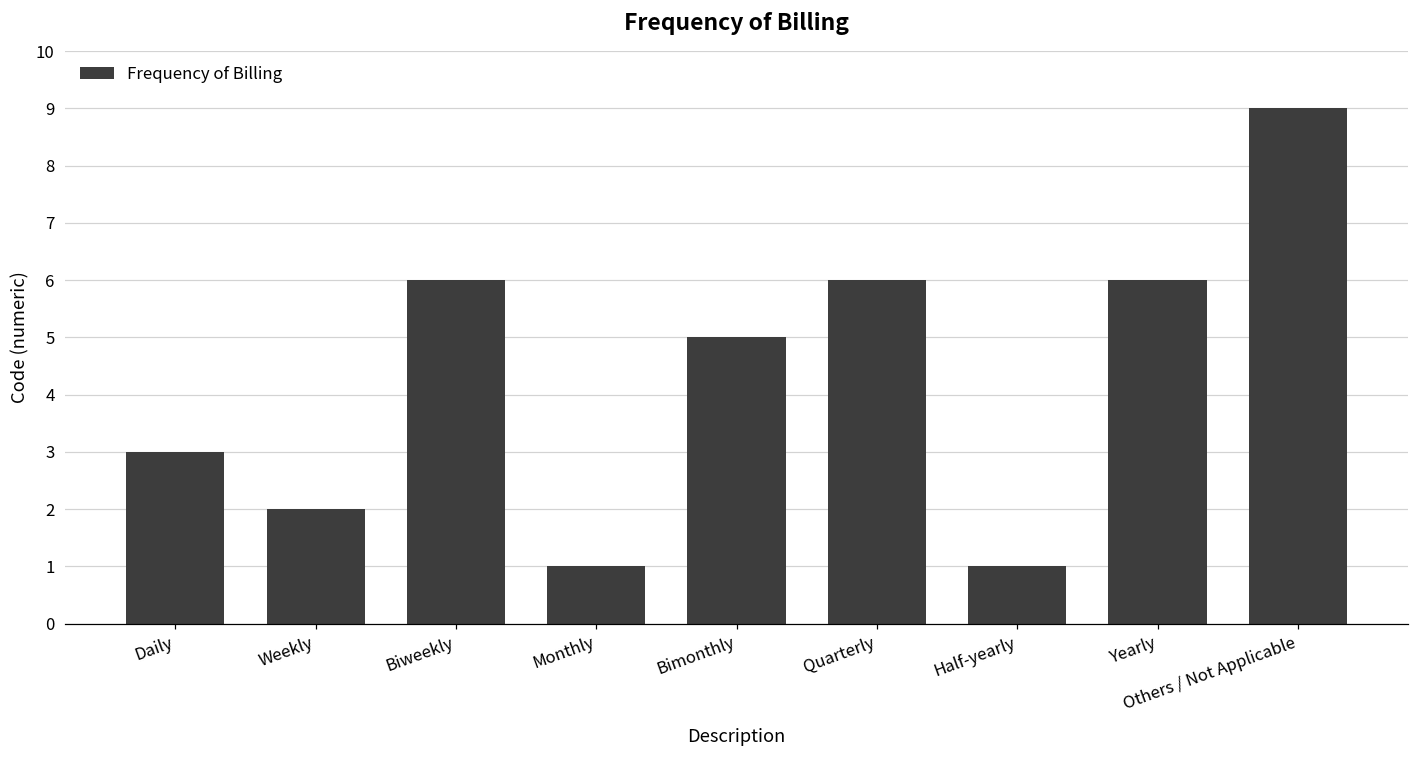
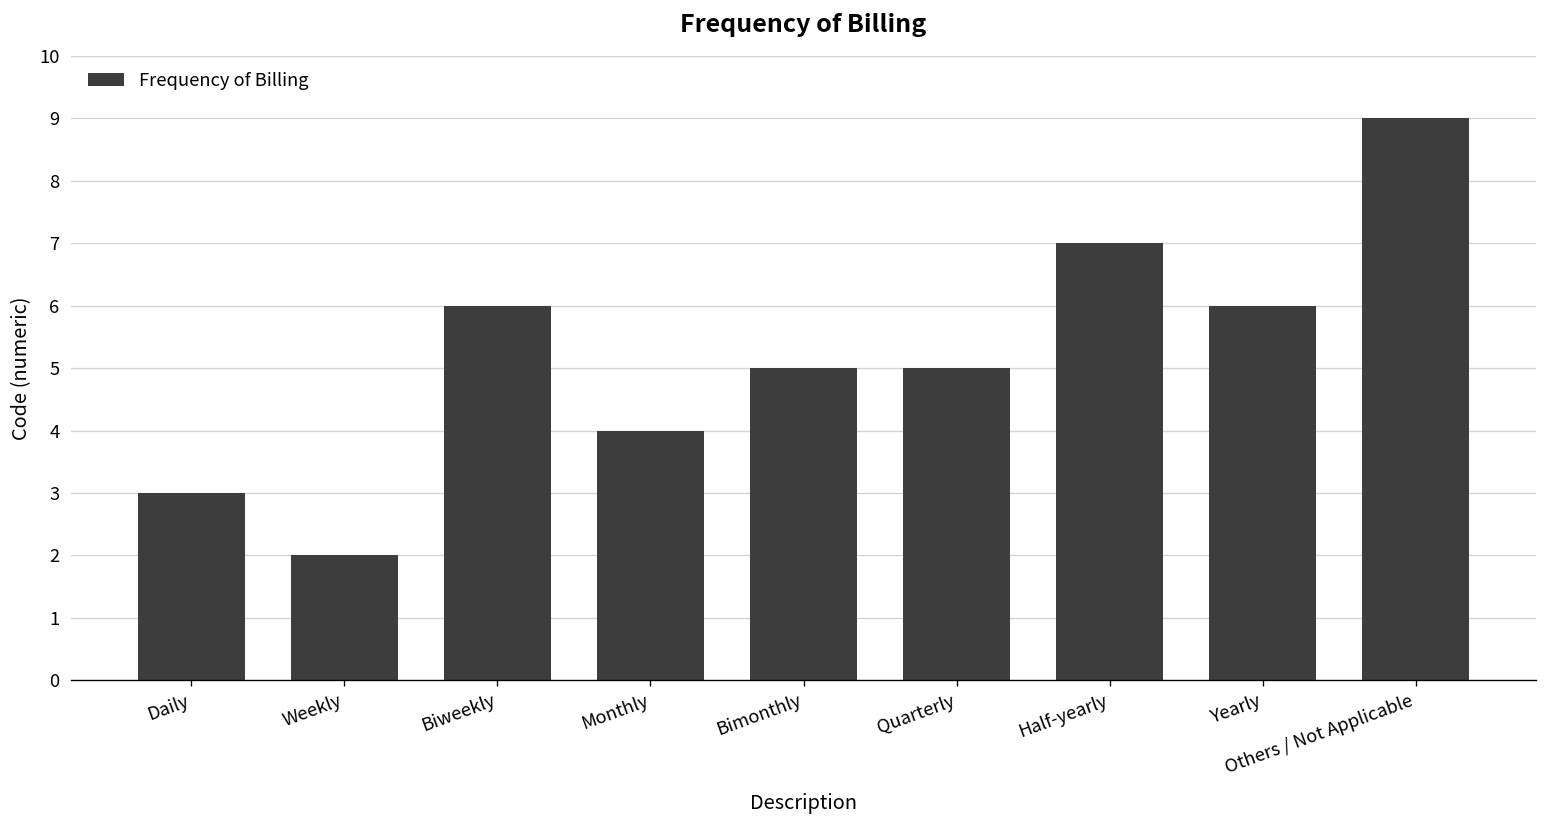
  {
    "Daily": 3,
    "Weekly": 2,
    "Biweekly": 6,
-   "Monthly": 1,
+   "Monthly": 4,
    "Bimonthly": 5,
-   "Quarterly": 6,
-   "Half-yearly": 1,
+   "Quarterly": 5,
+   "Half-yearly": 7,
    "Yearly": 6,
    "Others / Not Applicable": 9
  }
